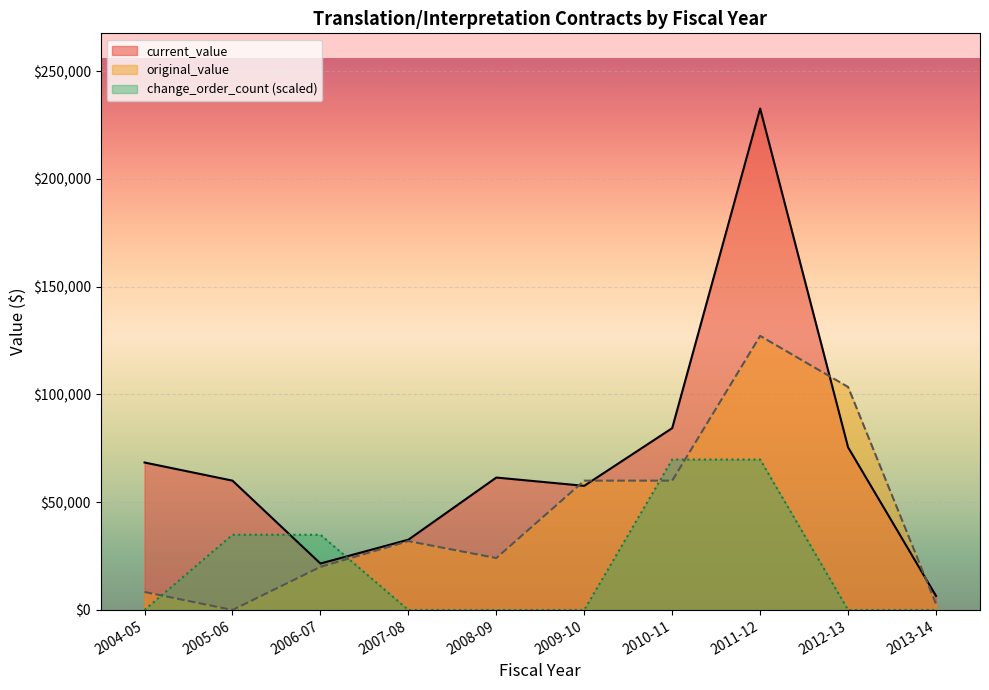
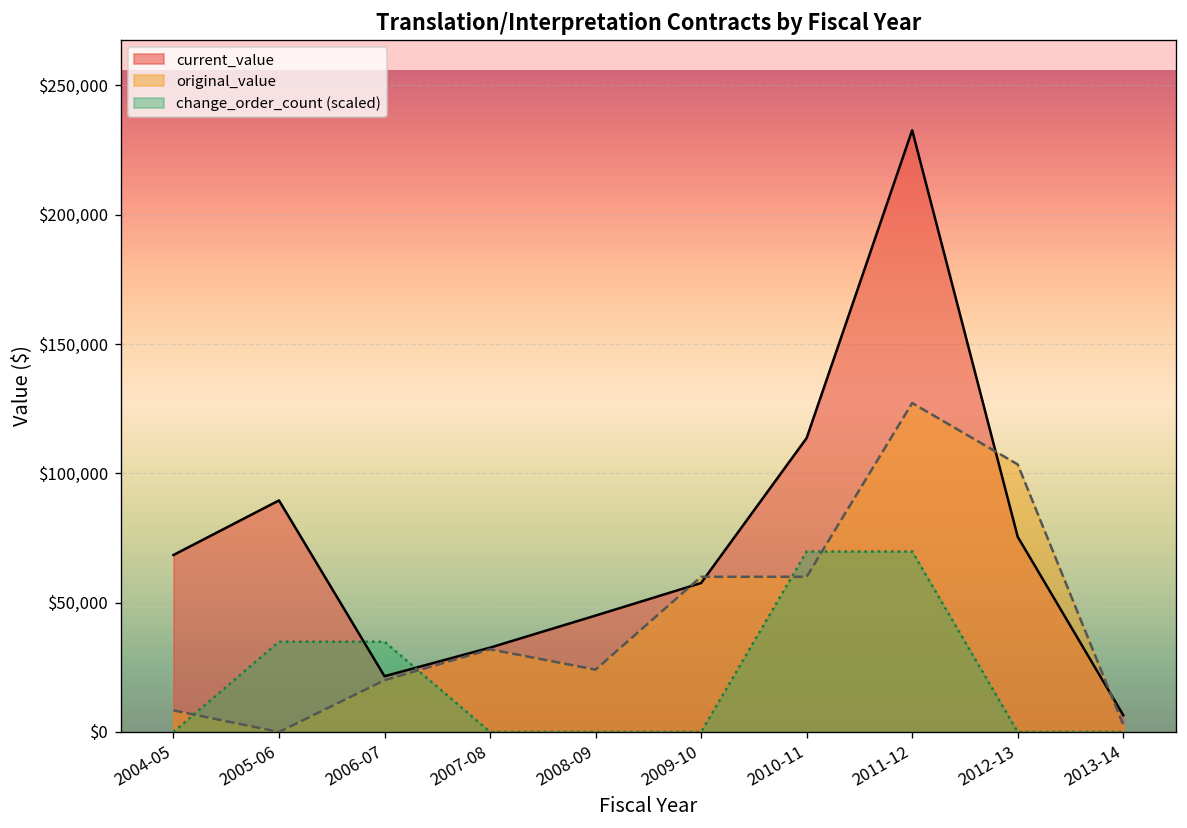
  {
    "current_value": {
      "2004-05": "$68,000",
-     "2005-06": "$60,000",
+     "2005-06": "$90,000",
      "2006-07": "$22,000",
-     "2008-09": "$61,000",
+     "2008-09": "$45,000",
      "2009-10": "$58,000",
-     "2010-11": "$84,000",
+     "2010-11": "$114,000",
      "2011-12": "$233,000",
      "2012-13": "$75,000",
      "2013-14": "$7,000"
    },
    "original_value": {
      "2004-05": "$8,000",
      "2005-06": "$0",
      "2006-07": "$20,000",
      "2008-09": "$24,000",
      "2009-10": "$60,000",
      "2010-11": "$60,000",
      "2011-12": "$127,000",
      "2012-13": "$103,000",
      "2013-14": "$3,000"
    },
    "change_order_count (scaled)": {
      "2004-05": "$0",
      "2005-06": "$35,000",
      "2006-07": "$35,000",
      "2007-08": "$0",
      "2008-09": "$0",
      "2009-10": "$0",
      "2010-11": "$70,000",
      "2011-12": "$70,000",
      "2012-13": "$0",
      "2013-14": "$0"
    }
  }
